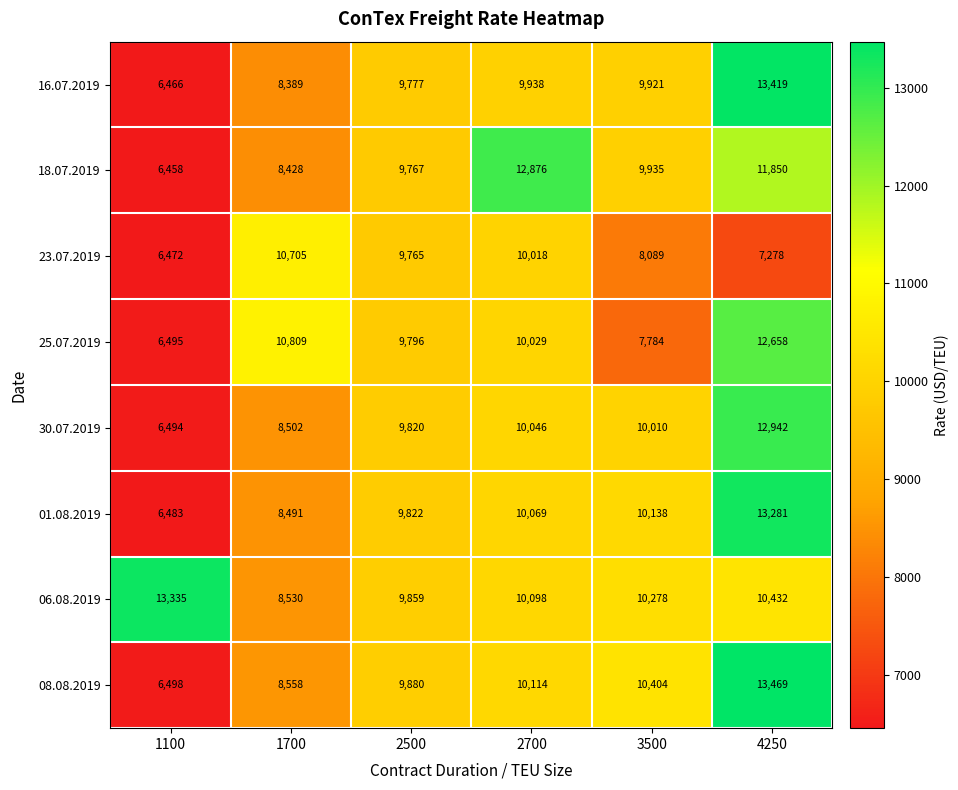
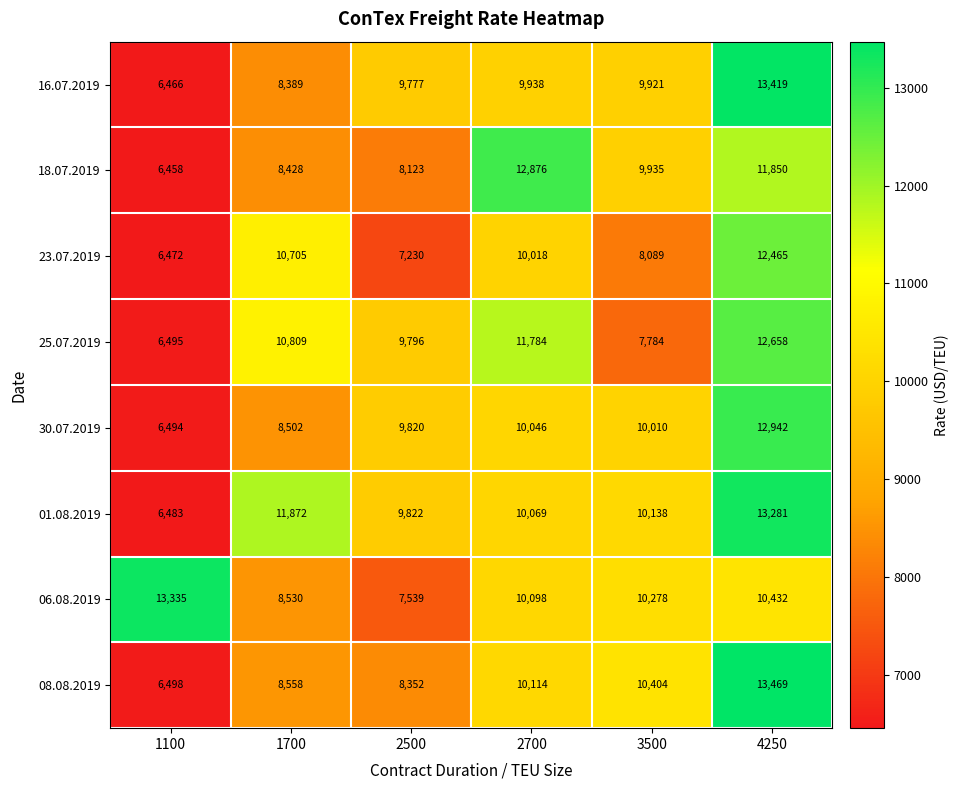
  {
    "16.07.2019": {
      "1100": "6,466",
      "1700": "8,389",
      "2500": "9,777",
      "2700": "9,938",
      "3500": "9,921",
      "4250": "13,419"
    },
    "18.07.2019": {
      "1100": "6,458",
      "1700": "8,428",
-     "2500": "9,767",
+     "2500": "8,123",
      "2700": "12,876",
      "3500": "9,935",
      "4250": "11,850"
    },
    "23.07.2019": {
      "1100": "6,472",
      "1700": "10,705",
-     "2500": "9,765",
+     "2500": "7,230",
      "2700": "10,018",
      "3500": "8,089",
-     "4250": "7,278"
+     "4250": "12,465"
    },
    "25.07.2019": {
      "1100": "6,495",
      "1700": "10,809",
      "2500": "9,796",
-     "2700": "10,029",
+     "2700": "11,784",
      "3500": "7,784",
      "4250": "12,658"
    },
    "30.07.2019": {
      "1100": "6,494",
      "1700": "8,502",
      "2500": "9,820",
      "2700": "10,046",
      "3500": "10,010",
      "4250": "12,942"
    },
    "01.08.2019": {
      "1100": "6,483",
-     "1700": "8,491",
+     "1700": "11,872",
      "2500": "9,822",
      "2700": "10,069",
      "3500": "10,138",
      "4250": "13,281"
    },
    "06.08.2019": {
      "1100": "13,335",
      "1700": "8,530",
-     "2500": "9,859",
+     "2500": "7,539",
      "2700": "10,098",
      "3500": "10,278",
      "4250": "10,432"
    },
    "08.08.2019": {
      "1100": "6,498",
      "1700": "8,558",
-     "2500": "9,880",
+     "2500": "8,352",
      "2700": "10,114",
      "3500": "10,404",
      "4250": "13,469"
    }
  }
